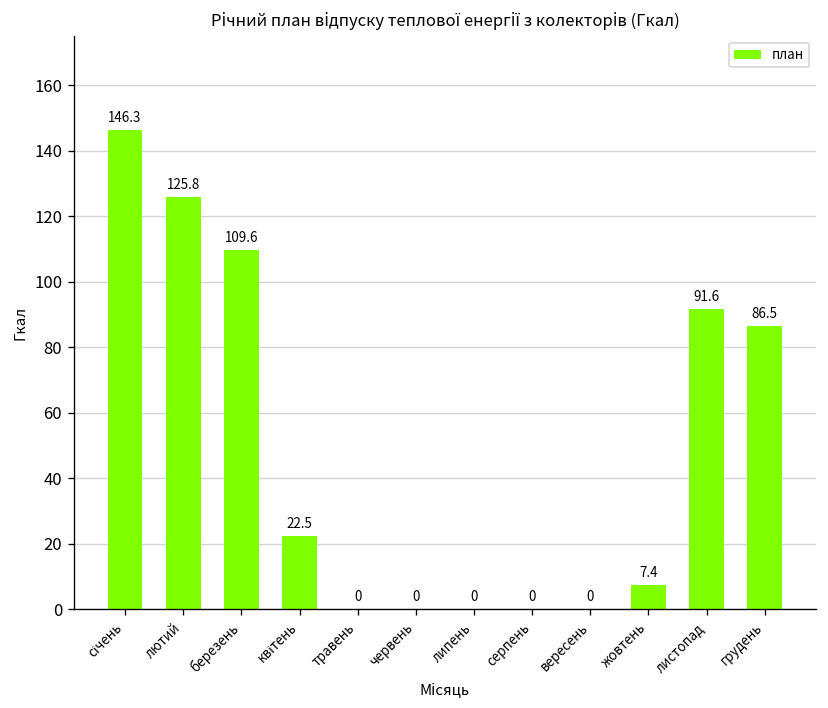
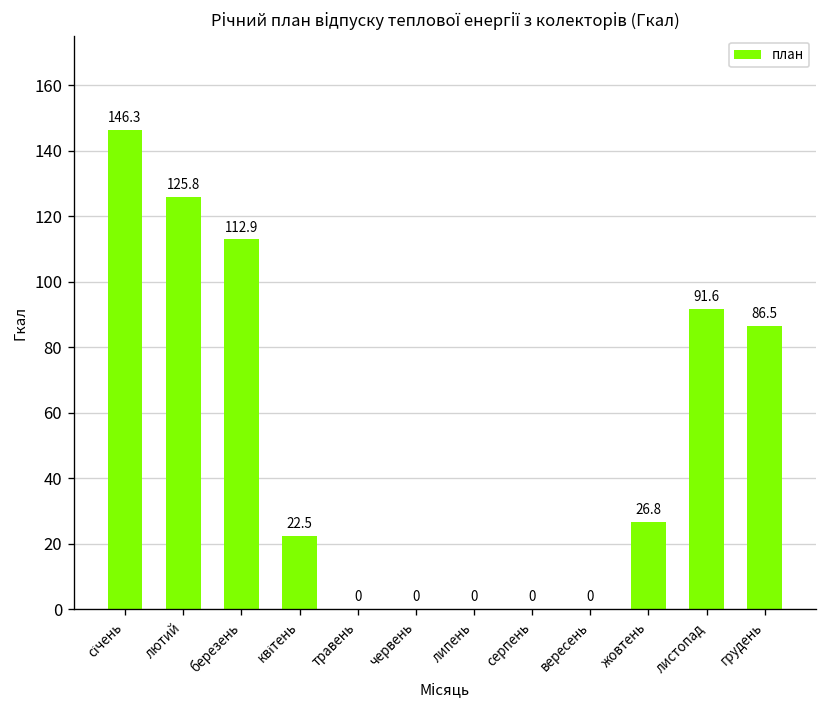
  {
    "січень": 146.3,
    "лютий": 125.8,
-   "березень": 109.6,
+   "березень": 112.9,
    "квітень": 22.5,
    "травень": 0,
    "червень": 0,
    "липень": 0,
    "серпень": 0,
    "вересень": 0,
-   "жовтень": 7.4,
+   "жовтень": 26.8,
    "листопад": 91.6,
    "грудень": 86.5
  }
